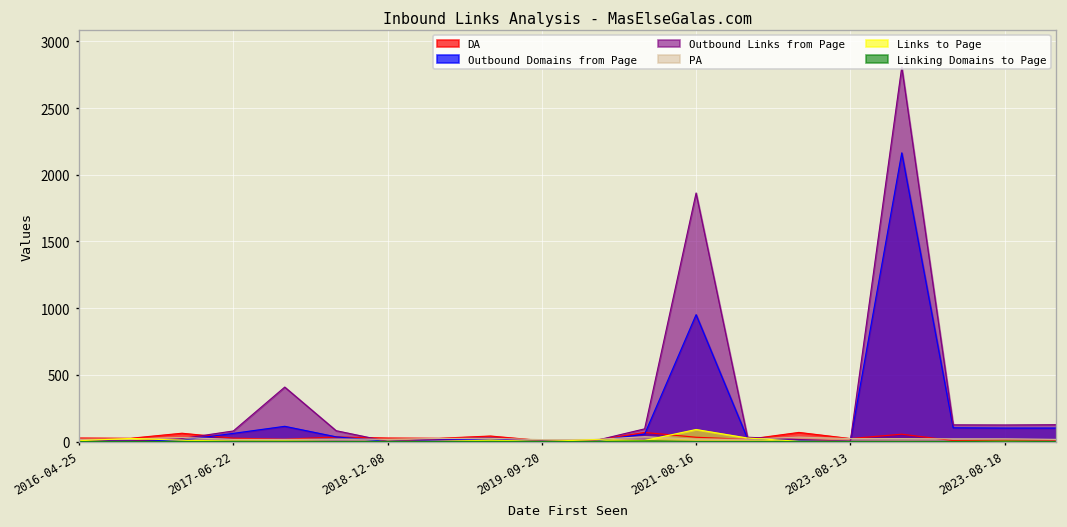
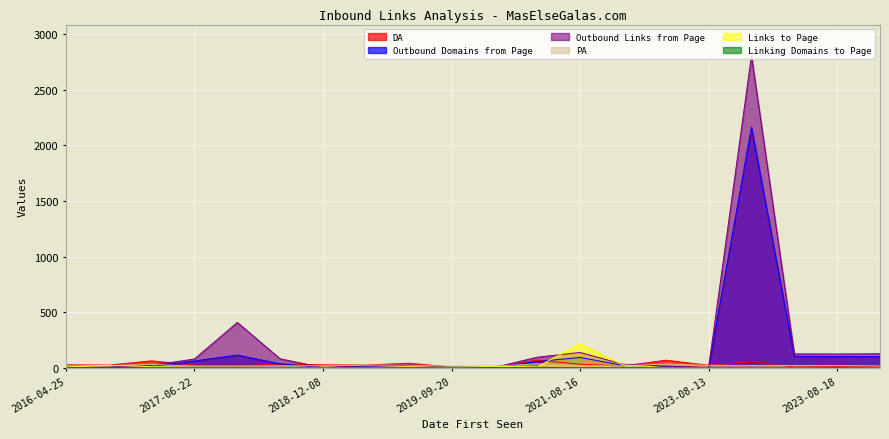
  {
    "Outbound Domains from Page": {
-     "2021-08-16": 950
+     "2021-08-16": 90
    },
    "Outbound Links from Page": {
-     "2021-08-16": 1860
+     "2021-08-16": 140
    },
    "Links to Page": {
-     "2021-08-16": 90
+     "2021-08-16": 220
    }
  }
